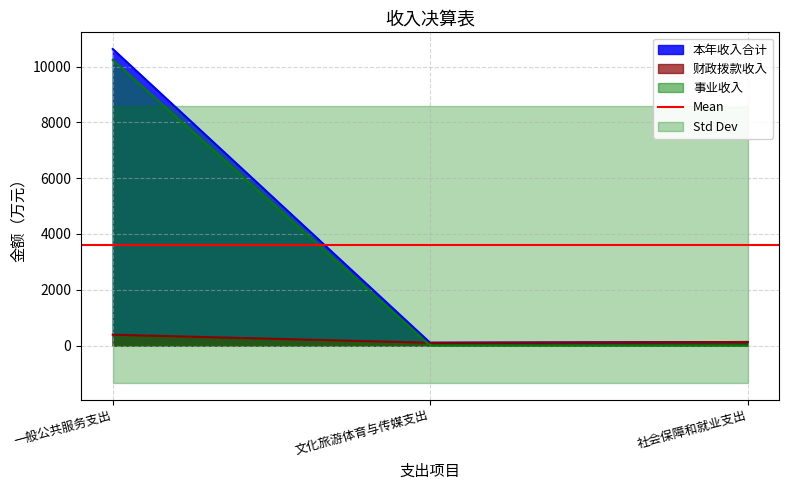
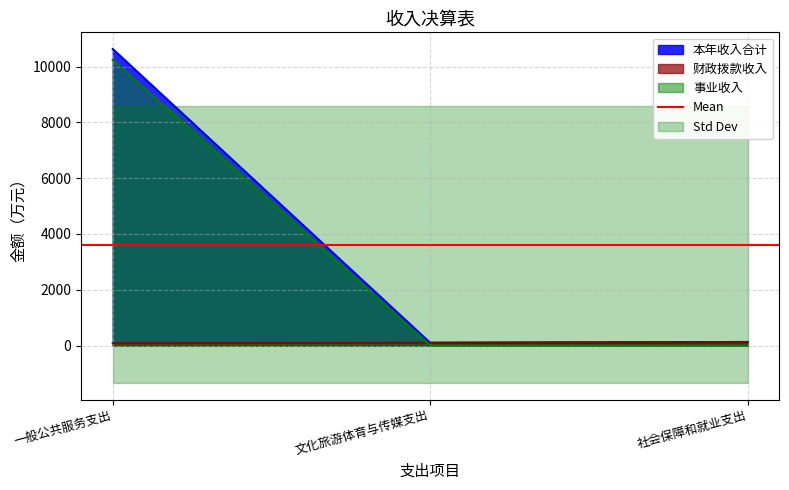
  {
    "本年收入合计": {
      "一般公共服务支出": 10600
    },
    "财政拨款收入": {
-     "一般公共服务支出": 400
+     "一般公共服务支出": 100
    }
  }
